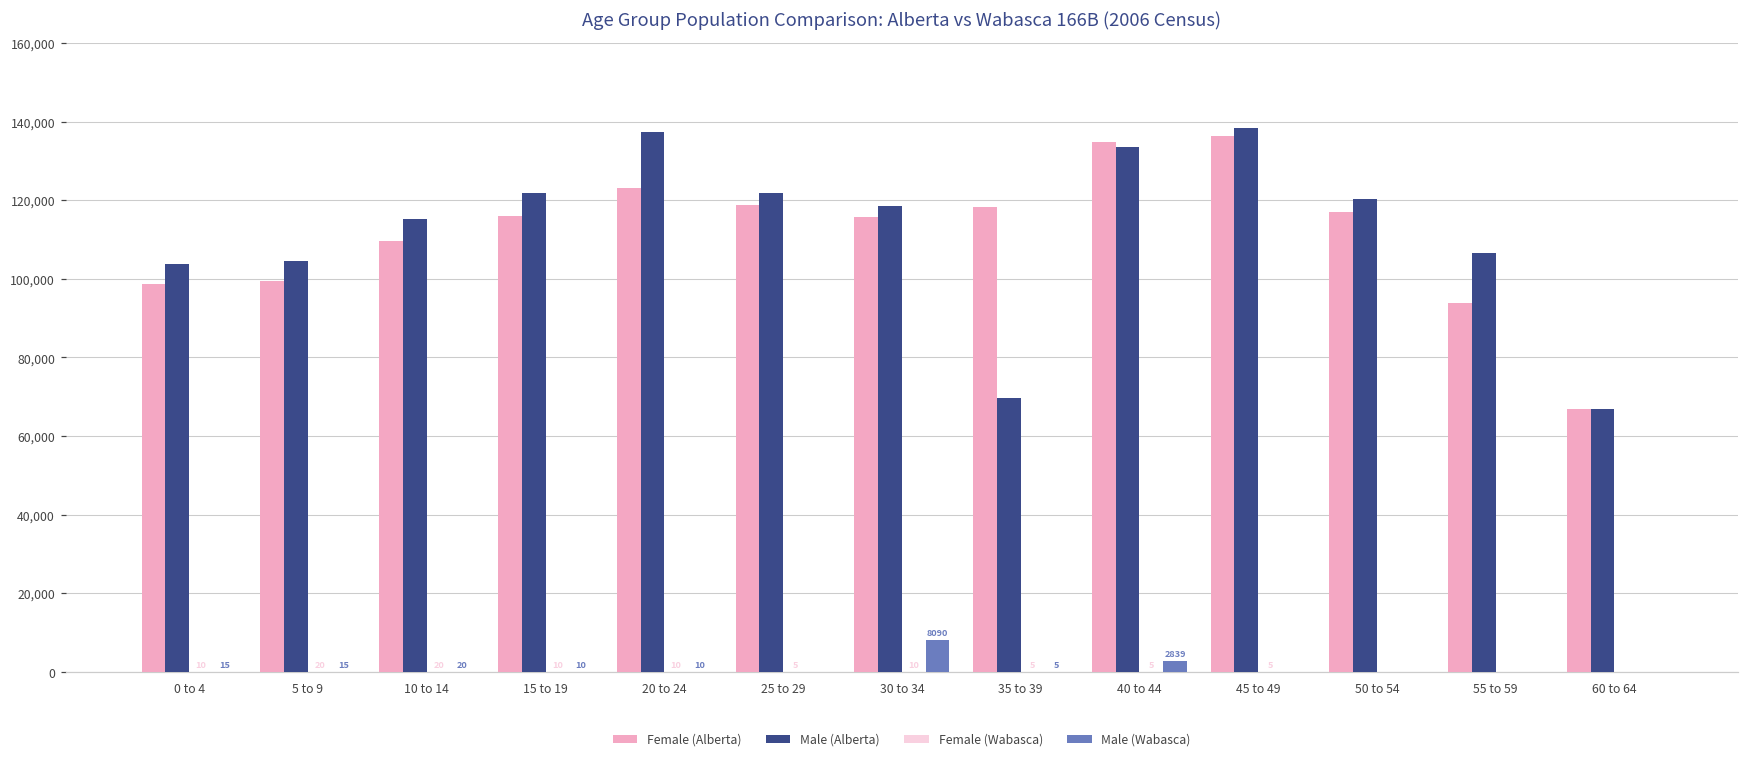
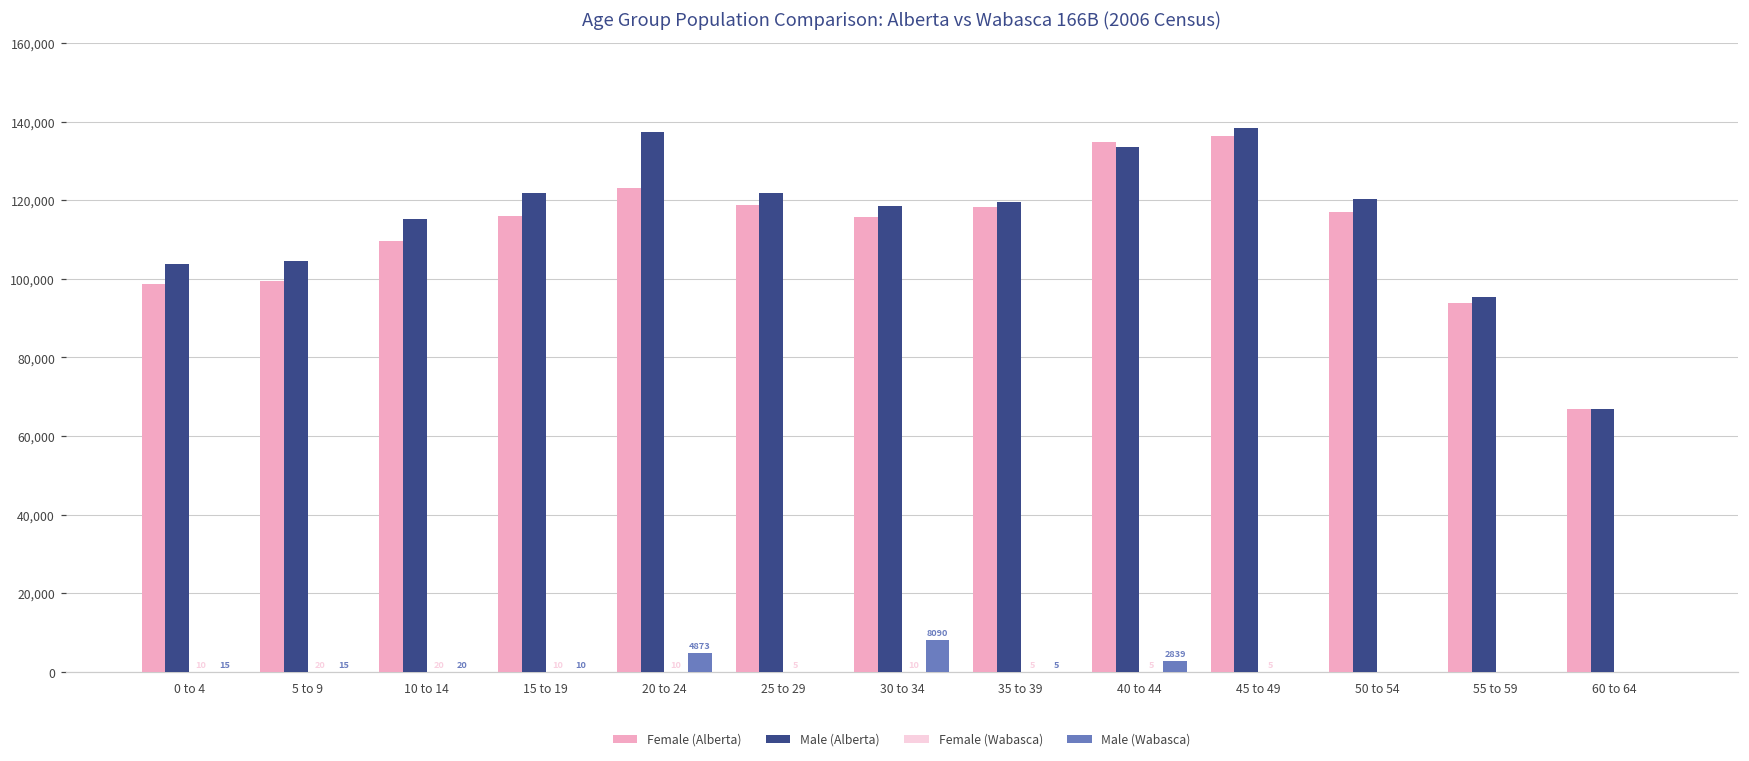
  {
    "Male (Alberta)": {
      "0 to 4": "104,000",
      "5 to 9": "105,000",
      "10 to 14": "115,000",
      "15 to 19": "122,000",
      "20 to 24": "137,000",
      "25 to 29": "122,000",
      "30 to 34": "119,000",
-     "35 to 39": "70,000",
+     "35 to 39": "120,000",
      "40 to 44": "134,000",
      "45 to 49": "138,000",
      "50 to 54": "120,000",
-     "55 to 59": "106,000",
+     "55 to 59": "95,000",
      "60 to 64": "67,000"
    },
    "Male (Wabasca)": {
      "0 to 4": "15",
      "5 to 9": "15",
      "10 to 14": "20",
      "15 to 19": "10",
-     "20 to 24": "10",
+     "20 to 24": "4873",
      "30 to 34": "8090",
      "35 to 39": "5",
      "40 to 44": "2839"
    }
  }
